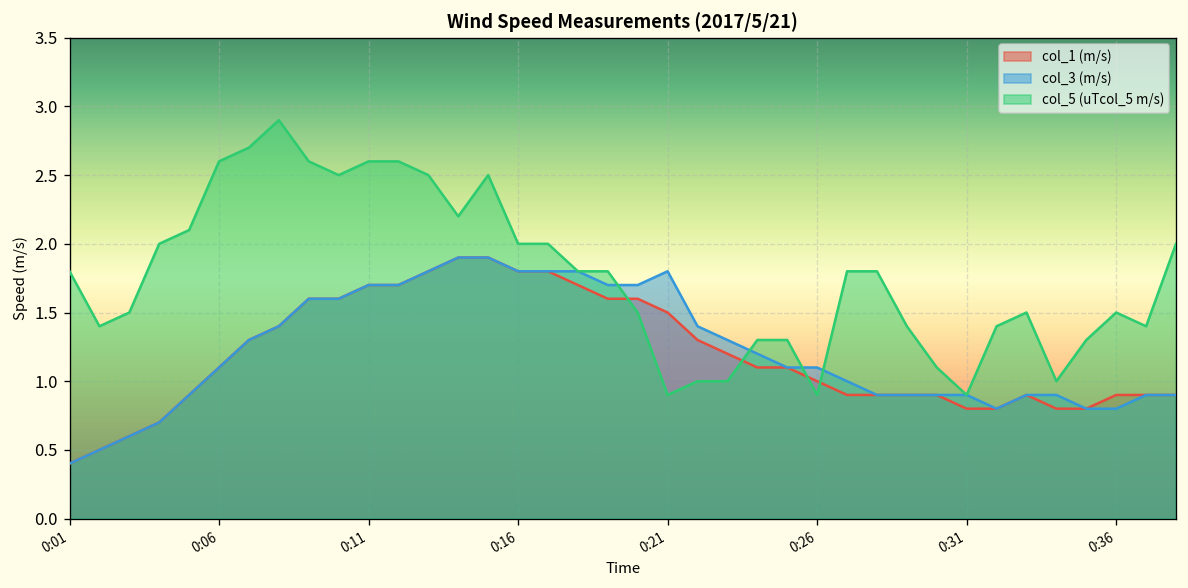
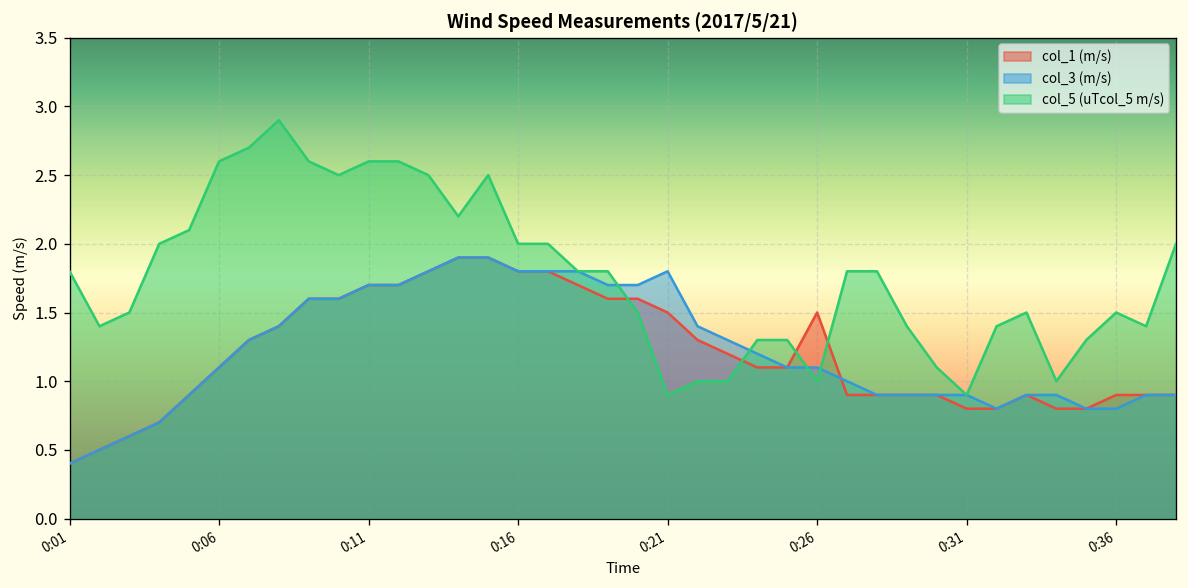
  {
    "col_1 (m/s)": {
      "0:21": 1.5,
-     "0:26": 1.0,
+     "0:26": 1.5,
      "0:31": 0.8,
      "0:36": 0.9
    },
    "col_3 (m/s)": {
      "0:21": 1.8,
      "0:26": 1.1,
      "0:36": 0.8
    },
    "col_5 (uTcol_5 m/s)": {
      "0:01": 1.8,
      "0:06": 2.6,
      "0:11": 2.6,
      "0:16": 2.0,
      "0:21": 0.9,
-     "0:26": 0.9,
+     "0:26": 1.0,
      "0:36": 1.5
    }
  }
